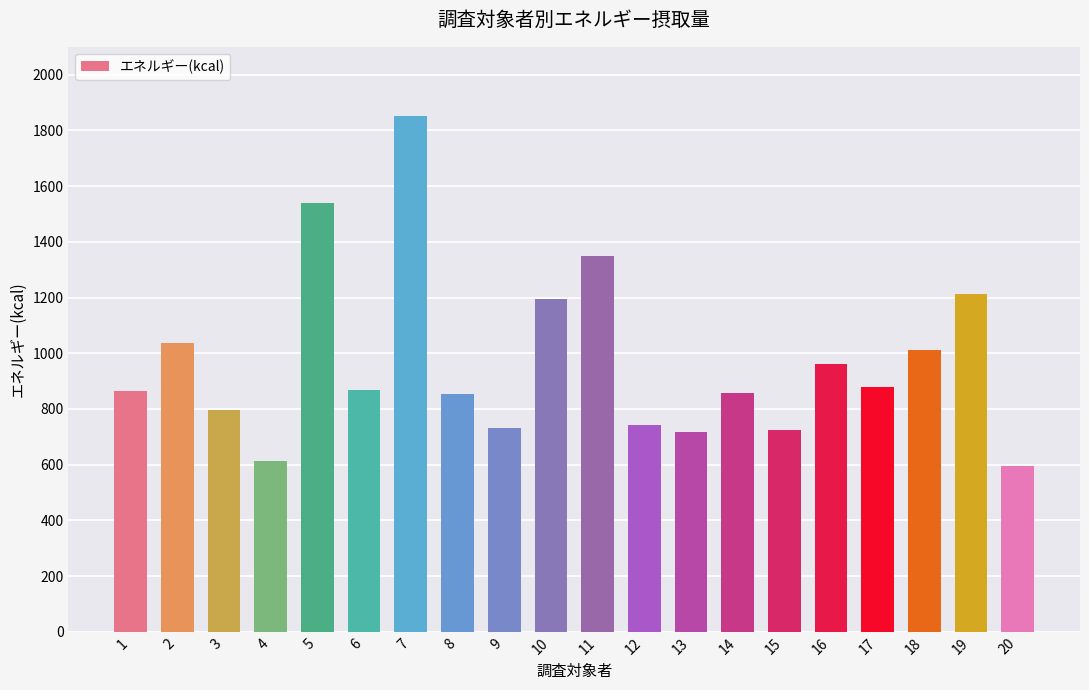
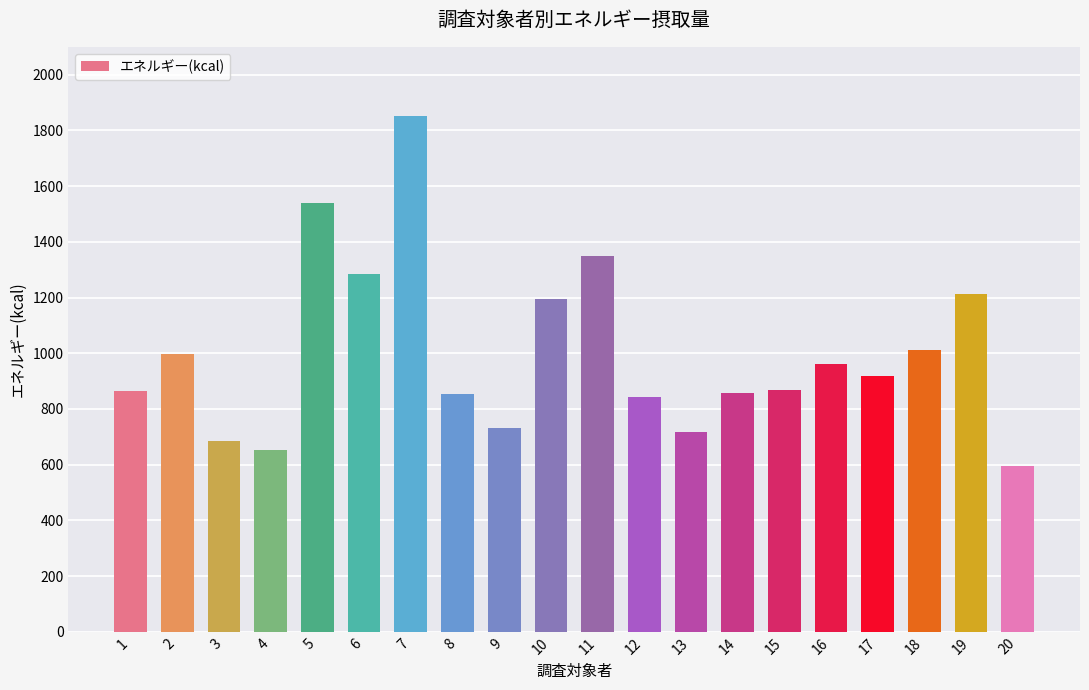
  {
    "1": 860,
-   "2": 1040,
-   "3": 800,
-   "4": 610,
+   "2": 1000,
+   "3": 680,
+   "4": 650,
    "5": 1540,
-   "6": 870,
+   "6": 1290,
    "7": 1850,
    "8": 850,
    "9": 730,
    "10": 1200,
    "11": 1350,
-   "12": 740,
+   "12": 840,
    "13": 720,
    "14": 860,
-   "15": 720,
+   "15": 870,
    "16": 960,
-   "17": 880,
+   "17": 920,
    "18": 1010,
    "19": 1210,
    "20": 590
  }
